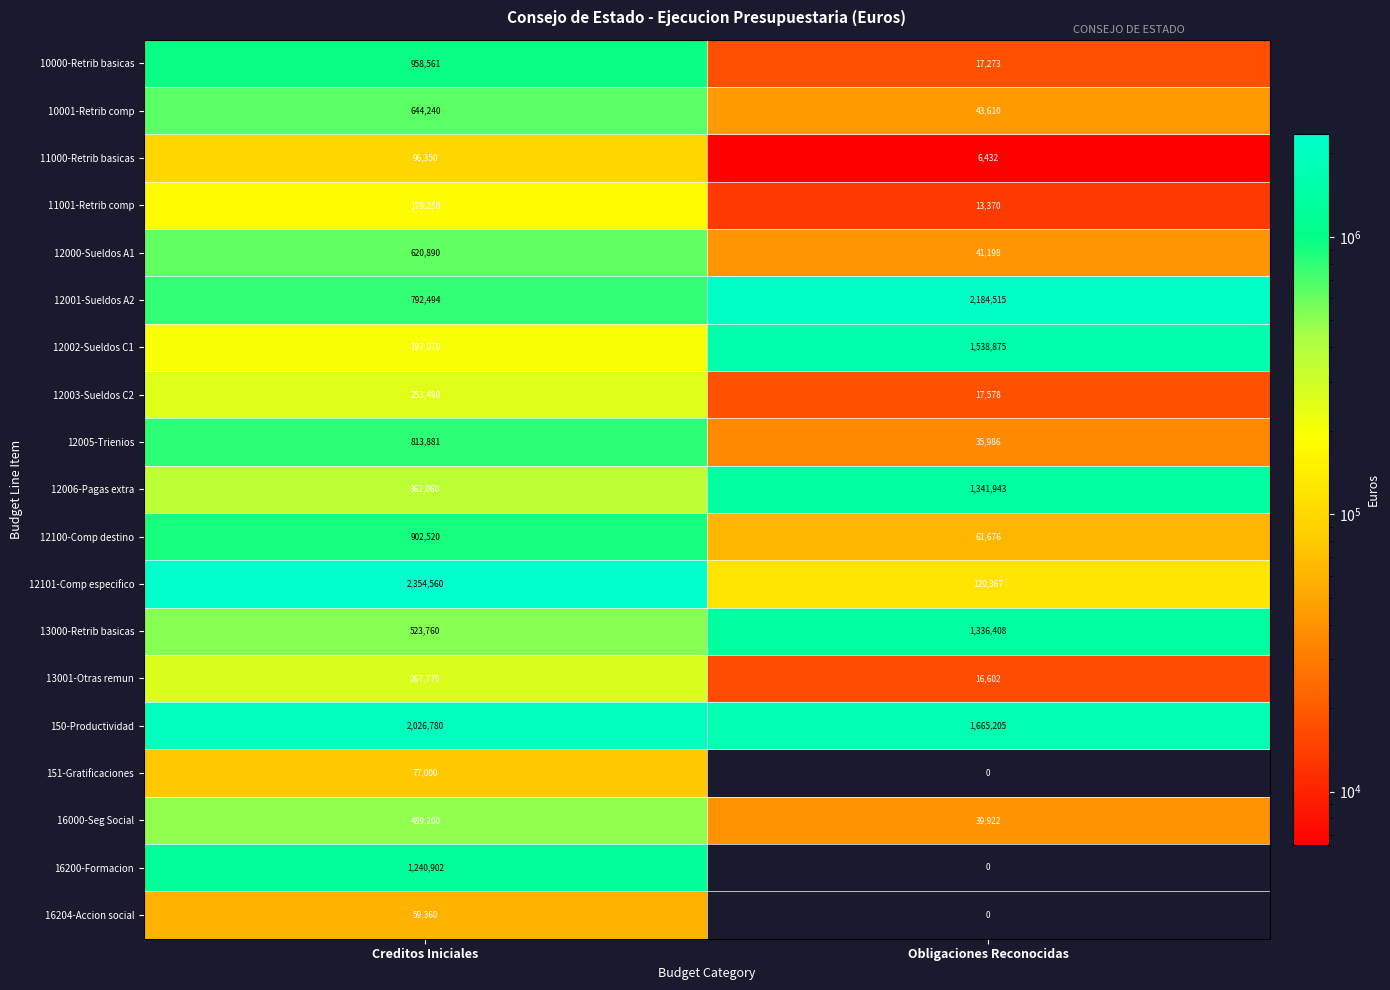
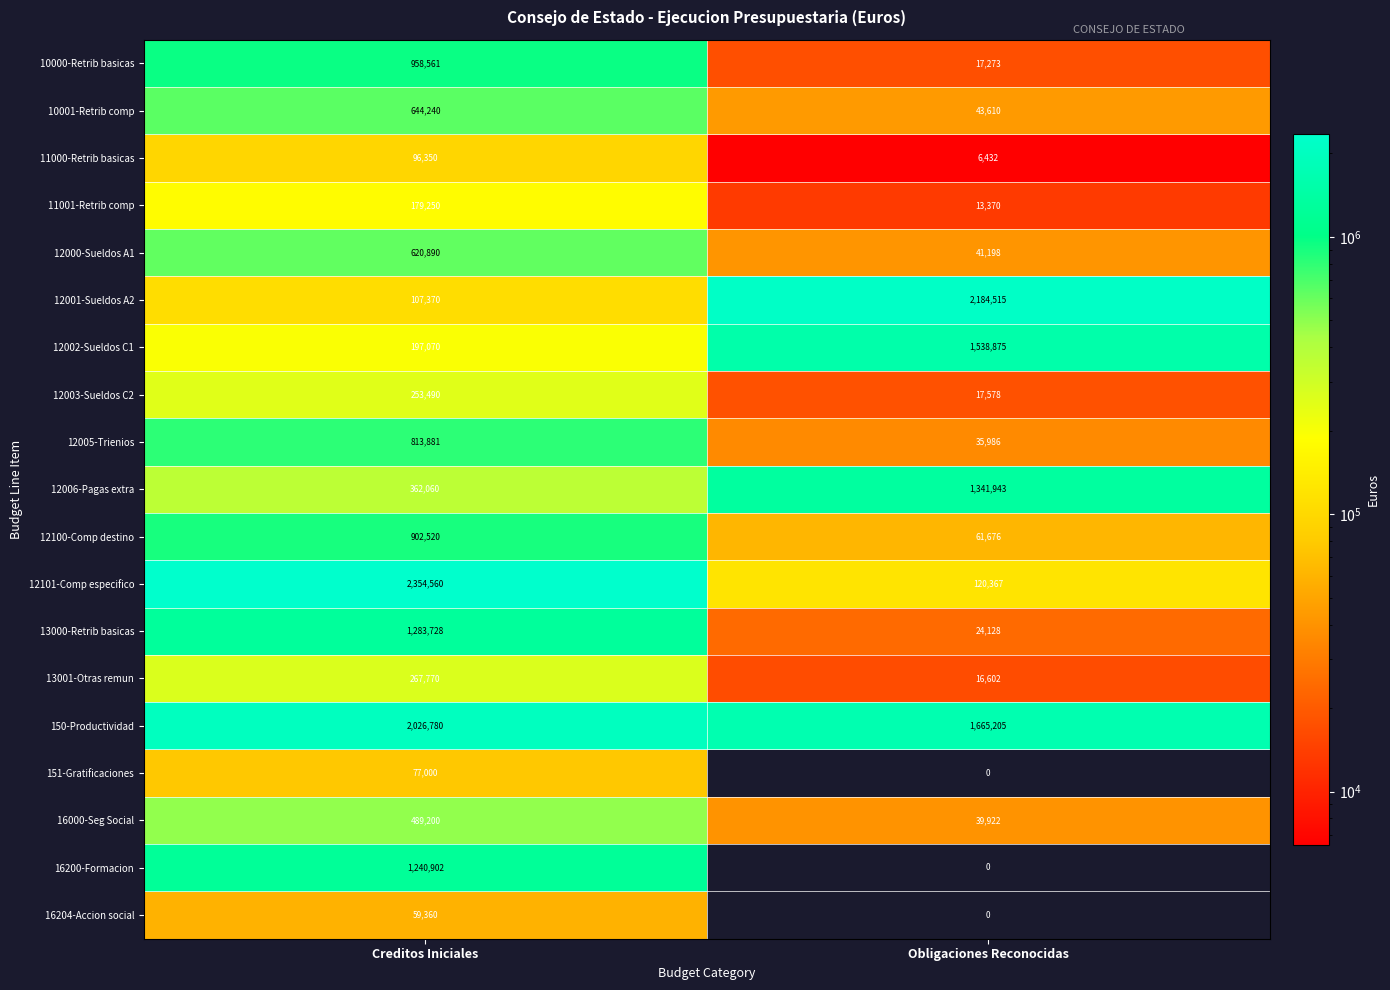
  {
    "10000-Retrib basicas": {
      "Creditos Iniciales": "958,561",
      "Obligaciones Reconocidas": "17,273"
    },
    "10001-Retrib comp": {
      "Creditos Iniciales": "644,240",
      "Obligaciones Reconocidas": "43,610"
    },
    "11000-Retrib basicas": {
      "Creditos Iniciales": "96,350",
      "Obligaciones Reconocidas": "6,432"
    },
    "11001-Retrib comp": {
      "Creditos Iniciales": "179,250",
      "Obligaciones Reconocidas": "13,370"
    },
    "12000-Sueldos A1": {
      "Creditos Iniciales": "620,890",
      "Obligaciones Reconocidas": "41,198"
    },
    "12001-Sueldos A2": {
-     "Creditos Iniciales": "792,494",
+     "Creditos Iniciales": "107,370",
      "Obligaciones Reconocidas": "2,184,515"
    },
    "12002-Sueldos C1": {
      "Creditos Iniciales": "197,070",
      "Obligaciones Reconocidas": "1,538,875"
    },
    "12003-Sueldos C2": {
      "Creditos Iniciales": "253,490",
      "Obligaciones Reconocidas": "17,578"
    },
    "12005-Trienios": {
      "Creditos Iniciales": "813,881",
      "Obligaciones Reconocidas": "35,986"
    },
    "12006-Pagas extra": {
      "Creditos Iniciales": "362,060",
      "Obligaciones Reconocidas": "1,341,943"
    },
    "12100-Comp destino": {
      "Creditos Iniciales": "902,520",
      "Obligaciones Reconocidas": "61,676"
    },
    "12101-Comp especifico": {
      "Creditos Iniciales": "2,354,560",
      "Obligaciones Reconocidas": "120,367"
    },
    "13000-Retrib basicas": {
-     "Creditos Iniciales": "523,760",
-     "Obligaciones Reconocidas": "1,336,408"
+     "Creditos Iniciales": "1,283,728",
+     "Obligaciones Reconocidas": "24,128"
    },
    "13001-Otras remun": {
      "Creditos Iniciales": "267,770",
      "Obligaciones Reconocidas": "16,602"
    },
    "150-Productividad": {
      "Creditos Iniciales": "2,026,780",
      "Obligaciones Reconocidas": "1,665,205"
    },
    "151-Gratificaciones": {
      "Creditos Iniciales": "77,000",
      "Obligaciones Reconocidas": "0"
    },
    "16000-Seg Social": {
      "Creditos Iniciales": "489,200",
      "Obligaciones Reconocidas": "39,922"
    },
    "16200-Formacion": {
      "Creditos Iniciales": "1,240,902",
      "Obligaciones Reconocidas": "0"
    },
    "16204-Accion social": {
      "Creditos Iniciales": "59,360",
      "Obligaciones Reconocidas": "0"
    }
  }
